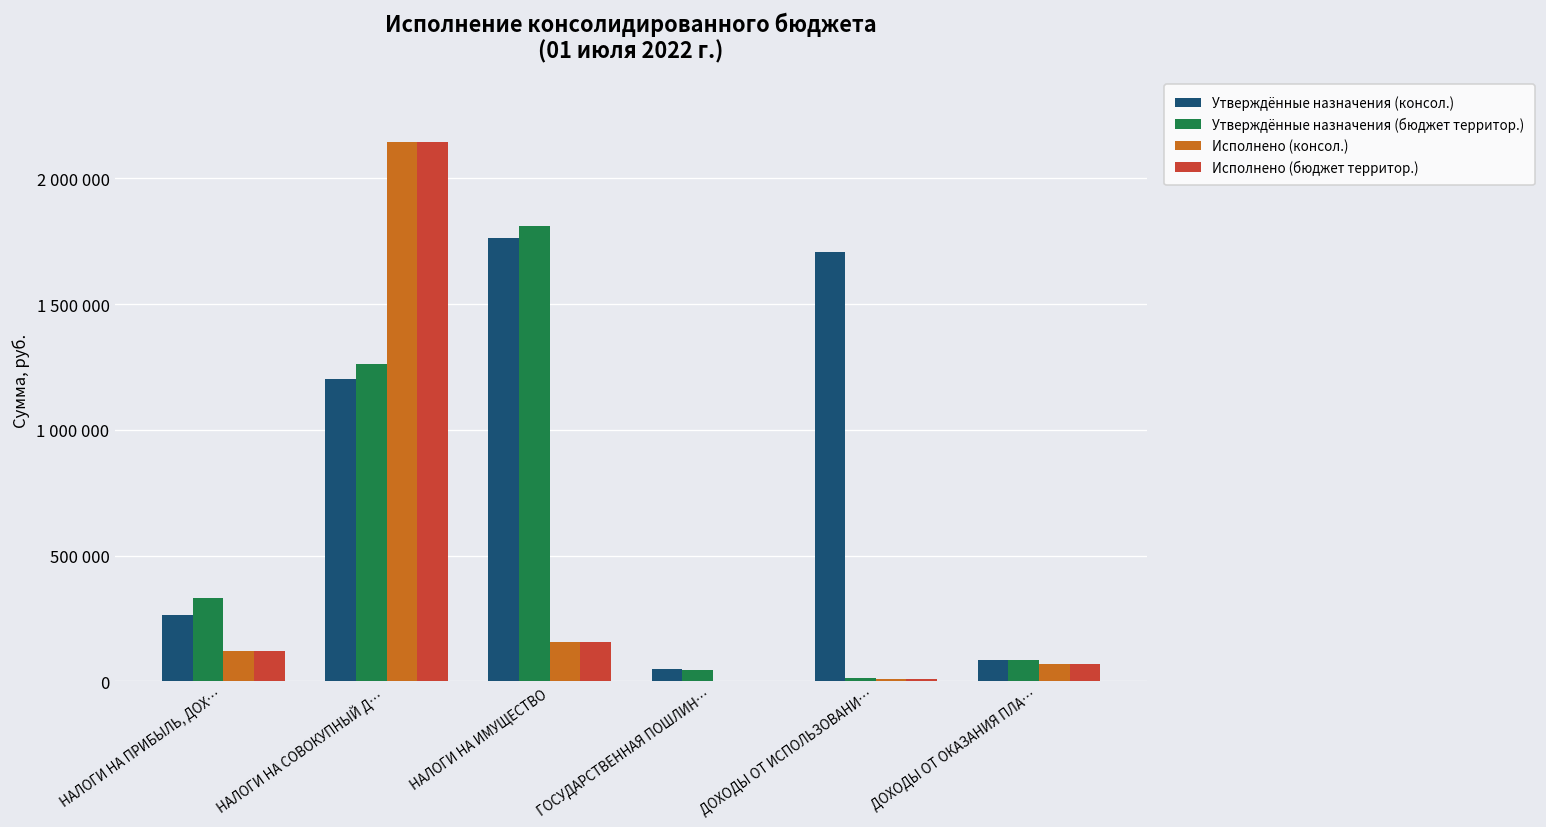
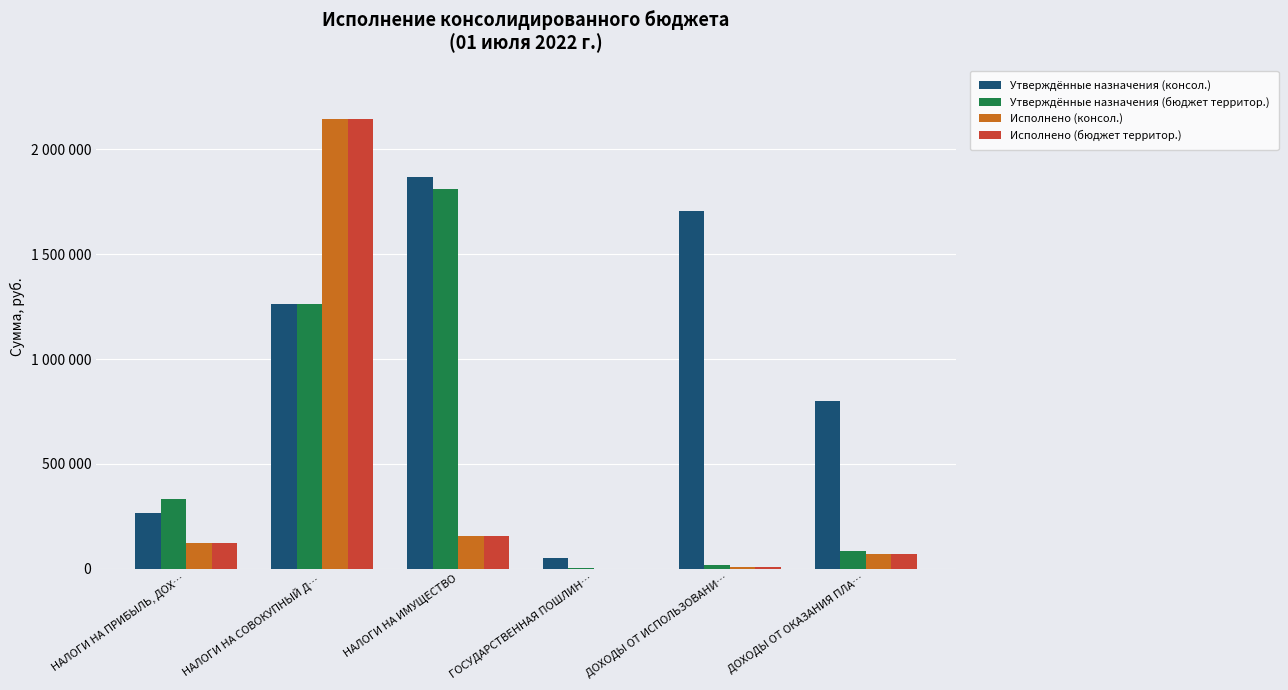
  {
    "Утверждённые назначения (консол.)": {
      "НАЛОГИ НА ПРИБЫЛЬ, ДОХ…": 270000,
-     "НАЛОГИ НА СОВОКУПНЫЙ Д…": 1200000,
-     "НАЛОГИ НА ИМУЩЕСТВО": 1760000,
+     "НАЛОГИ НА СОВОКУПНЫЙ Д…": 1260000,
+     "НАЛОГИ НА ИМУЩЕСТВО": 1870000,
      "ГОСУДАРСТВЕННАЯ ПОШЛИН…": 50000,
      "ДОХОДЫ ОТ ИСПОЛЬЗОВАНИ…": 1710000,
-     "ДОХОДЫ ОТ ОКАЗАНИЯ ПЛА…": 80000
+     "ДОХОДЫ ОТ ОКАЗАНИЯ ПЛА…": 800000
    },
    "Утверждённые назначения (бюджет территор.)": {
      "НАЛОГИ НА ПРИБЫЛЬ, ДОХ…": 330000,
      "НАЛОГИ НА СОВОКУПНЫЙ Д…": 1260000,
      "НАЛОГИ НА ИМУЩЕСТВО": 1810000,
-     "ГОСУДАРСТВЕННАЯ ПОШЛИН…": 40000,
+     "ГОСУДАРСТВЕННАЯ ПОШЛИН…": 10000,
      "ДОХОДЫ ОТ ИСПОЛЬЗОВАНИ…": 20000,
      "ДОХОДЫ ОТ ОКАЗАНИЯ ПЛА…": 80000
    }
  }
